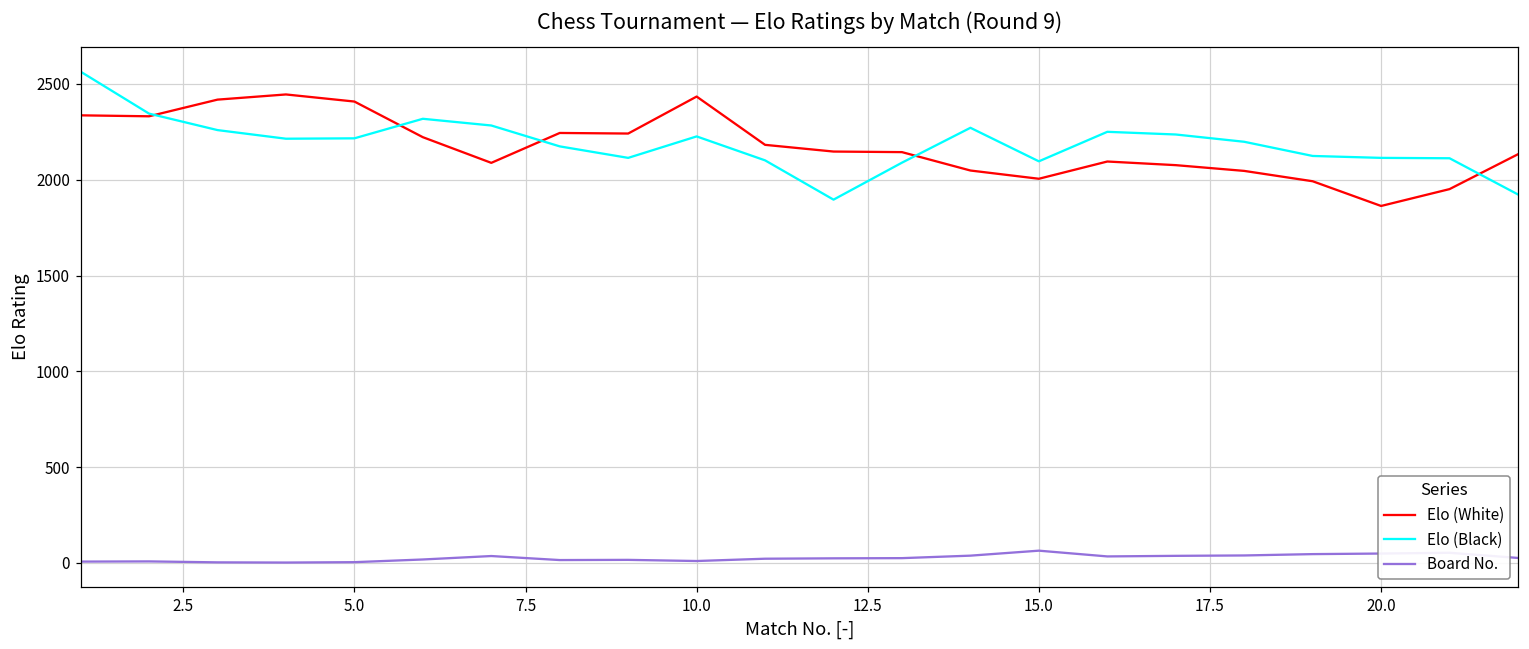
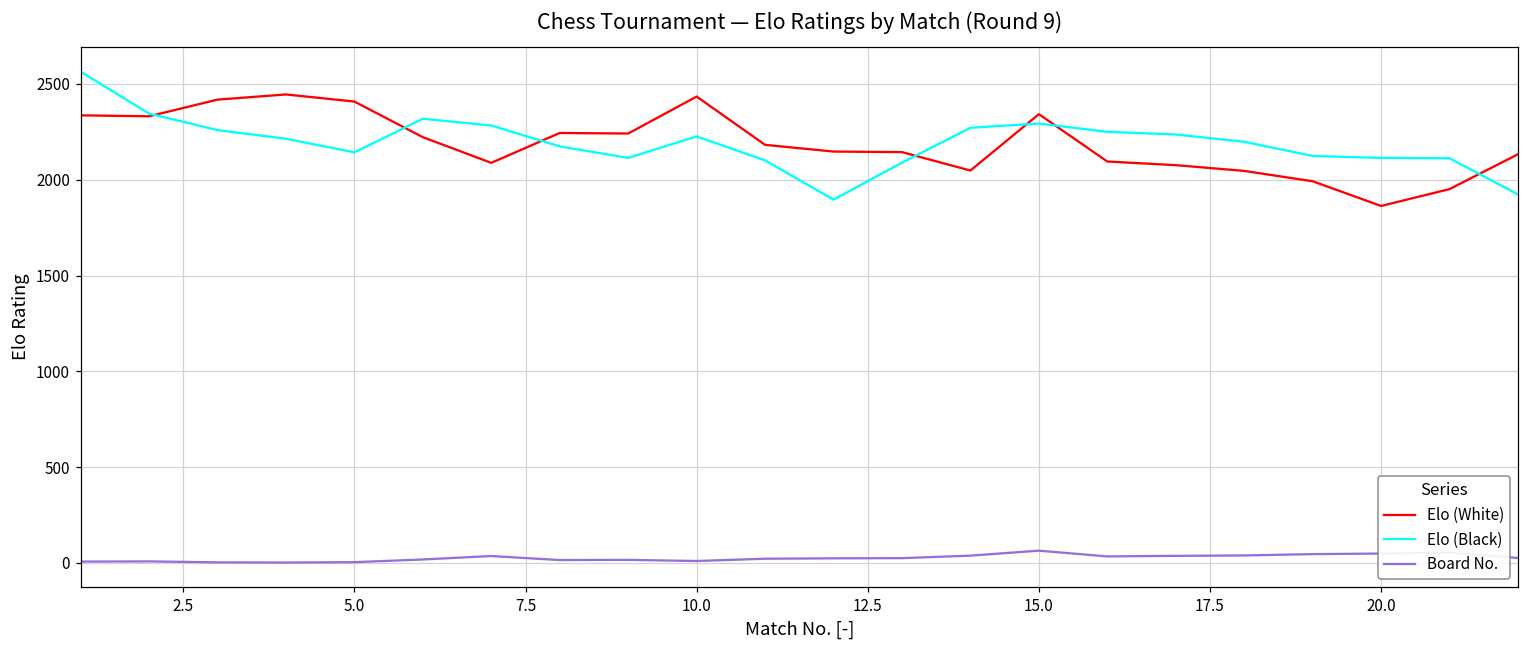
  {
    "Elo (White)": {
      "5.0": 2410,
      "10.0": 2430,
-     "15.0": 2010,
+     "15.0": 2340,
      "20.0": 1860
    },
    "Elo (Black)": {
-     "5.0": 2220,
+     "5.0": 2140,
      "10.0": 2230,
-     "15.0": 2100,
+     "15.0": 2290,
      "20.0": 2110
    },
    "Board No.": {
      "5.0": 0,
      "10.0": 10,
      "15.0": 60
    }
  }
